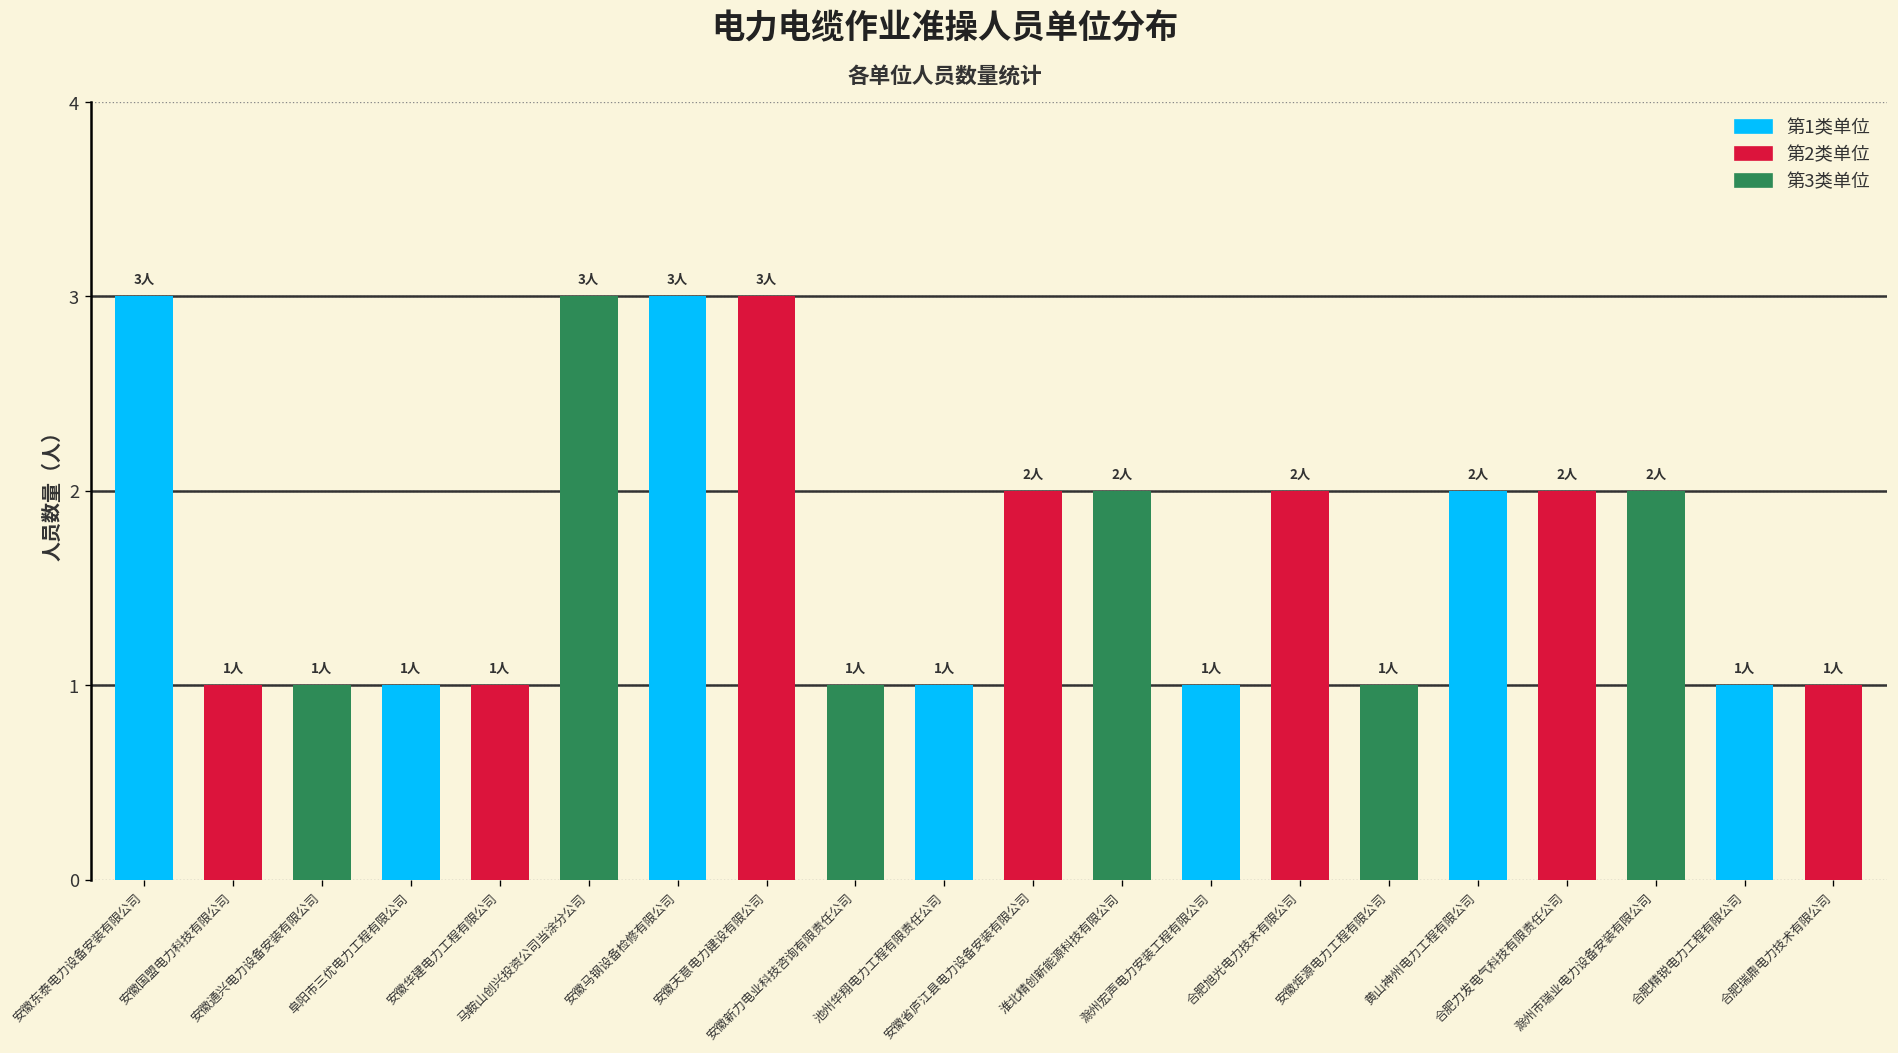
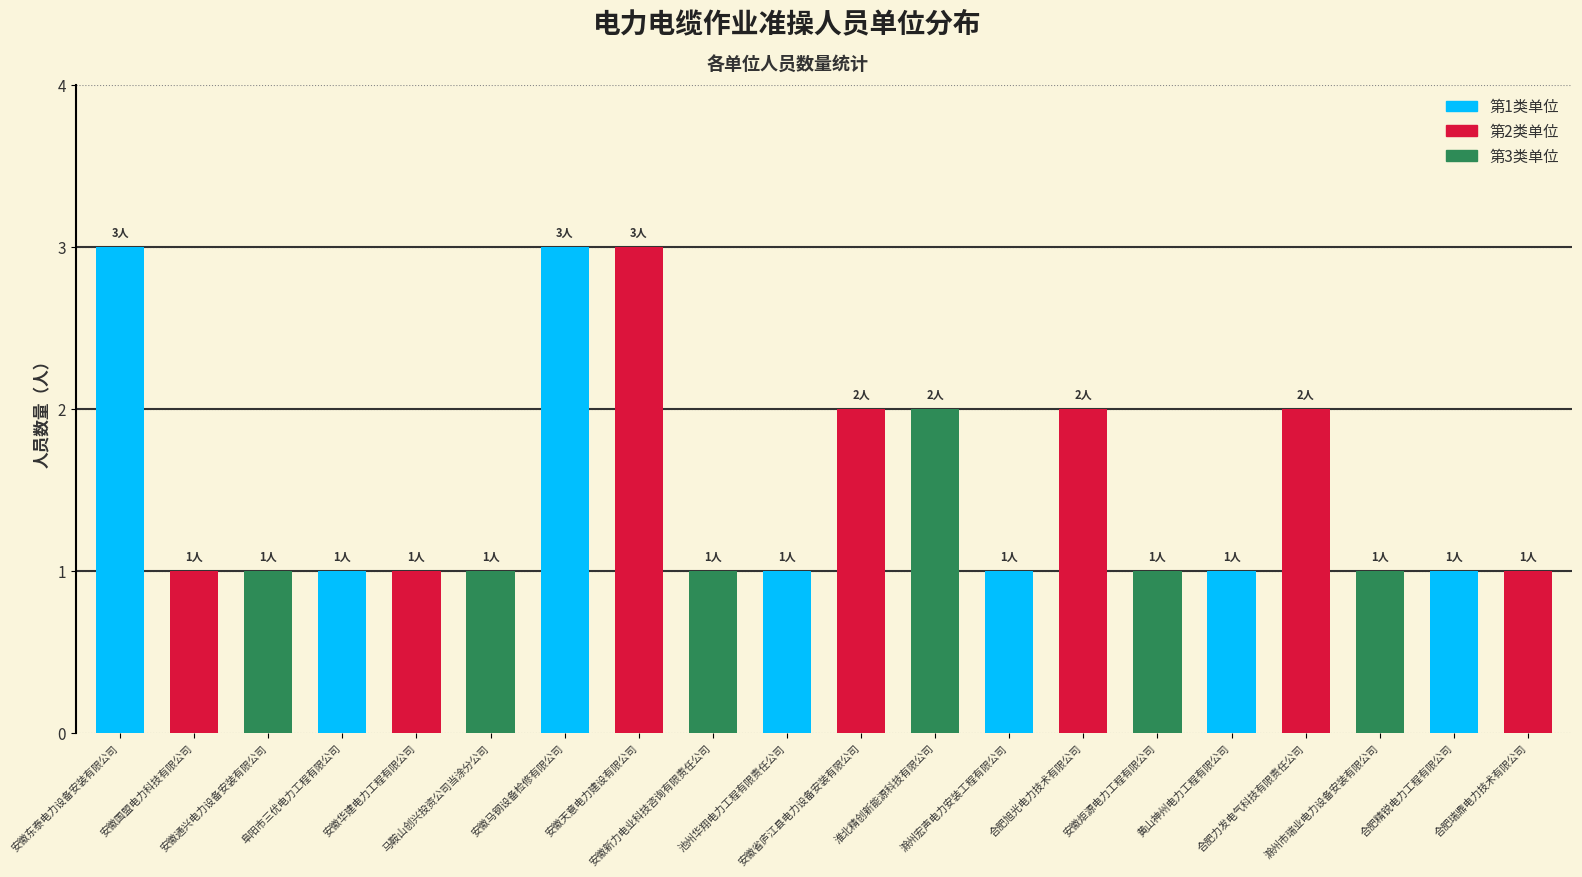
  {
    "安徽东泰电力设备安装有限公司": "3人",
    "安徽国盟电力科技有限公司": "1人",
    "安徽通兴电力设备安装有限公司": "1人",
    "阜阳市三优电力工程有限公司": "1人",
    "安徽华建电力工程有限公司": "1人",
-   "马鞍山创兴投资公司当涂分公司": "3人",
+   "马鞍山创兴投资公司当涂分公司": "1人",
    "安徽马钢设备检修有限公司": "3人",
    "安徽天意电力建设有限公司": "3人",
    "安徽新力电业科技咨询有限责任公司": "1人",
    "池州华翔电力工程有限责任公司": "1人",
    "安徽省庐江县电力设备安装有限公司": "2人",
    "淮北精创新能源科技有限公司": "2人",
    "滁州宏声电力安装工程有限公司": "1人",
    "合肥旭光电力技术有限公司": "2人",
    "安徽炬源电力工程有限公司": "1人",
-   "黄山神州电力工程有限公司": "2人",
+   "黄山神州电力工程有限公司": "1人",
    "合肥力发电气科技有限责任公司": "2人",
-   "滁州市瑞业电力设备安装有限公司": "2人",
+   "滁州市瑞业电力设备安装有限公司": "1人",
    "合肥精锐电力工程有限公司": "1人",
    "合肥瑞鼎电力技术有限公司": "1人"
  }
